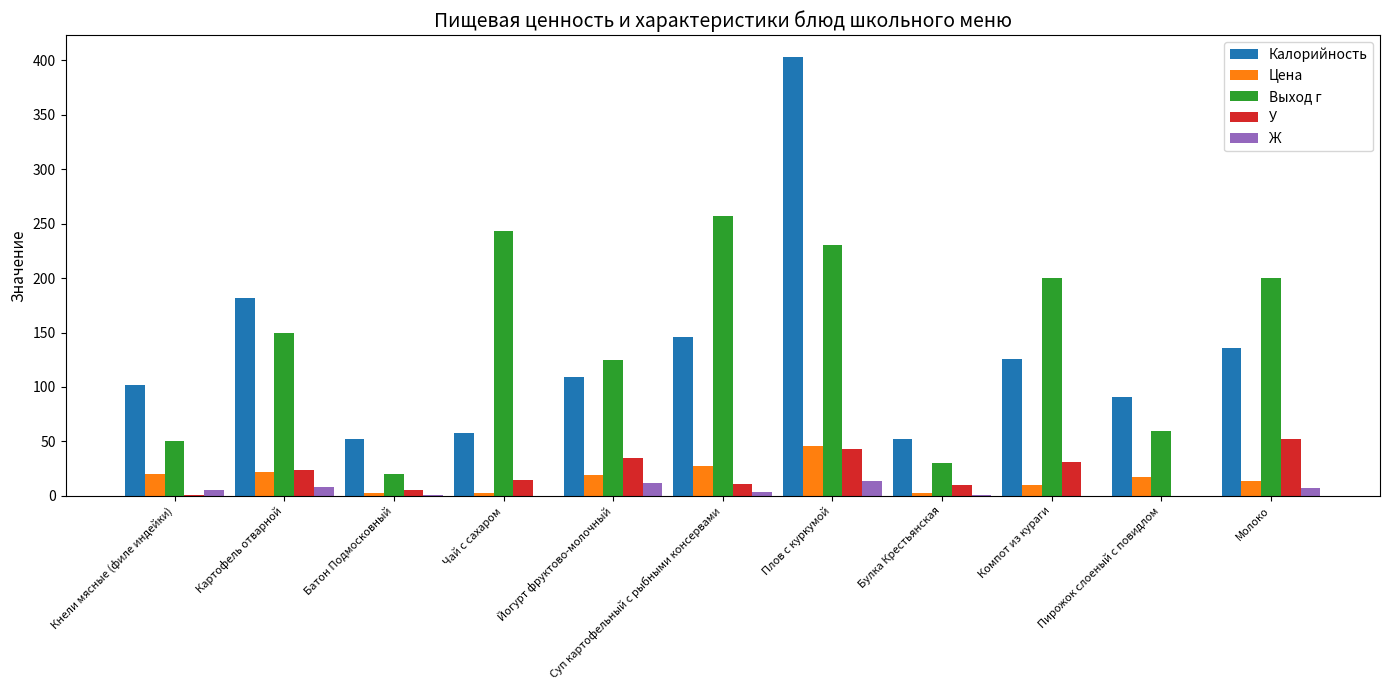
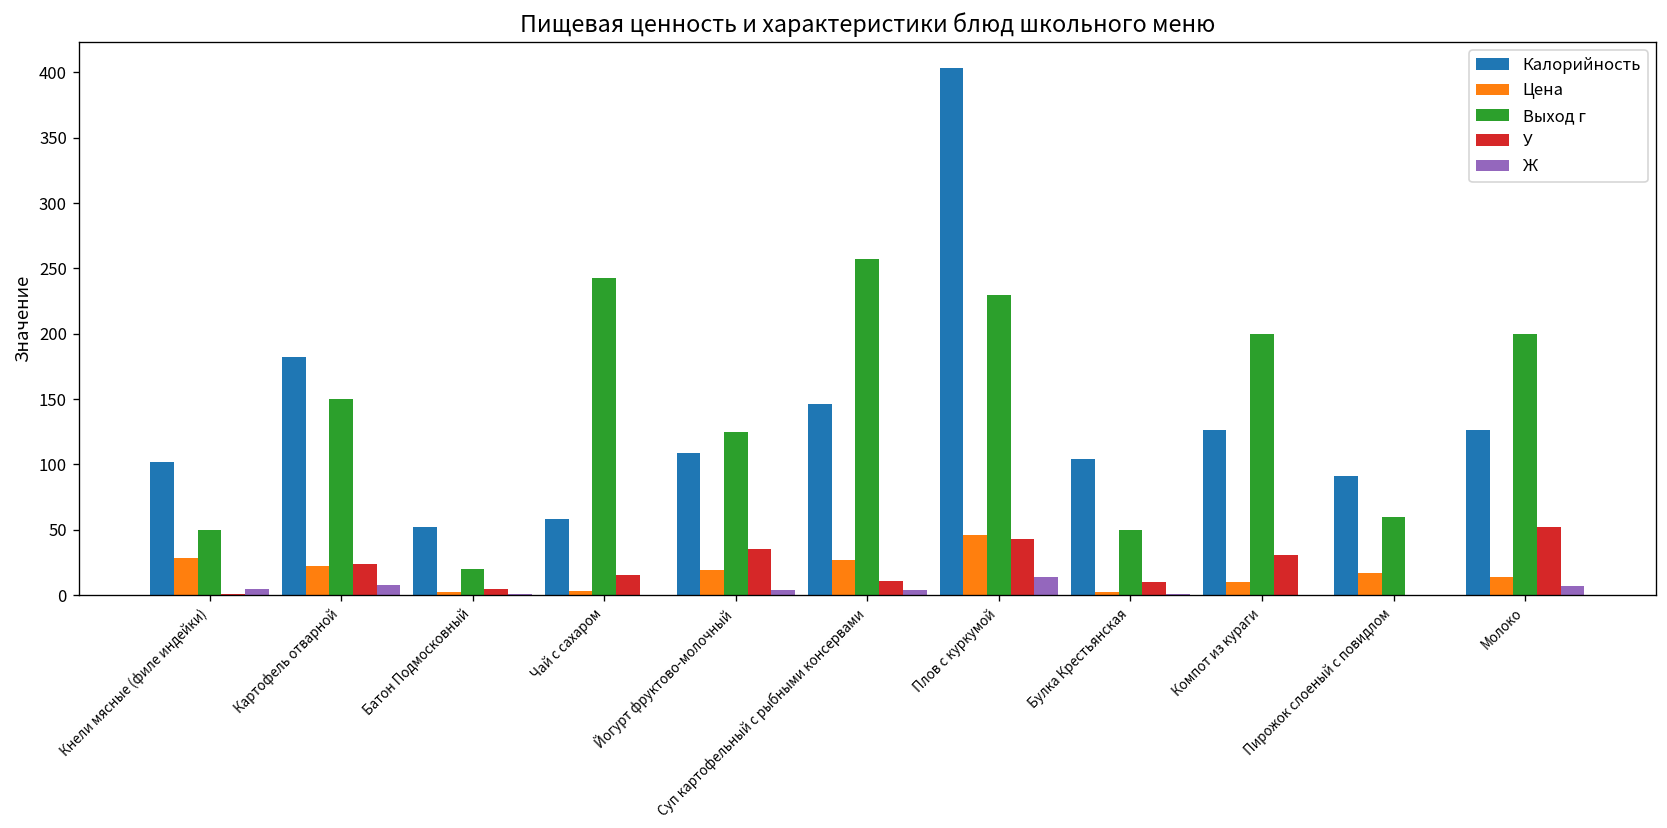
  {
    "Калорийность": {
      "Кнели мясные (филе индейки)": 102,
      "Картофель отварной": 182,
      "Батон Подмосковный": 52,
      "Чай с сахаром": 58,
      "Йогурт фруктово-молочный": 109,
      "Суп картофельный с рыбными консервами": 146,
      "Плов с куркумой": 403,
-     "Булка Крестьянская": 52,
+     "Булка Крестьянская": 104,
      "Компот из кураги": 126,
      "Пирожок слоеный с повидлом": 91,
-     "Молоко": 136
+     "Молоко": 126
    },
    "Цена": {
-     "Кнели мясные (филе индейки)": 20,
+     "Кнели мясные (филе индейки)": 29,
      "Картофель отварной": 22,
      "Батон Подмосковный": 3,
      "Чай с сахаром": 3,
      "Йогурт фруктово-молочный": 19,
      "Суп картофельный с рыбными консервами": 27,
      "Плов с куркумой": 46,
      "Булка Крестьянская": 3,
      "Компот из кураги": 10,
      "Пирожок слоеный с повидлом": 17,
      "Молоко": 14
    },
    "Выход г": {
      "Кнели мясные (филе индейки)": 50,
      "Картофель отварной": 150,
      "Батон Подмосковный": 20,
      "Чай с сахаром": 243,
      "Йогурт фруктово-молочный": 125,
      "Суп картофельный с рыбными консервами": 257,
      "Плов с куркумой": 230,
-     "Булка Крестьянская": 30,
+     "Булка Крестьянская": 50,
      "Компот из кураги": 200,
      "Пирожок слоеный с повидлом": 60,
      "Молоко": 200
    },
    "У": {
      "Картофель отварной": 24,
      "Батон Подмосковный": 5,
      "Чай с сахаром": 15,
      "Йогурт фруктово-молочный": 35,
      "Суп картофельный с рыбными консервами": 11,
      "Плов с куркумой": 43,
      "Булка Крестьянская": 10,
      "Компот из кураги": 31,
      "Пирожок слоеный с повидлом": 0,
      "Молоко": 52
    },
    "Ж": {
      "Кнели мясные (филе индейки)": 5,
      "Картофель отварной": 8,
      "Чай с сахаром": 0,
-     "Йогурт фруктово-молочный": 12,
+     "Йогурт фруктово-молочный": 4,
      "Суп картофельный с рыбными консервами": 4,
      "Плов с куркумой": 14,
      "Компот из кураги": 0,
      "Пирожок слоеный с повидлом": 0,
      "Молоко": 7
    }
  }
